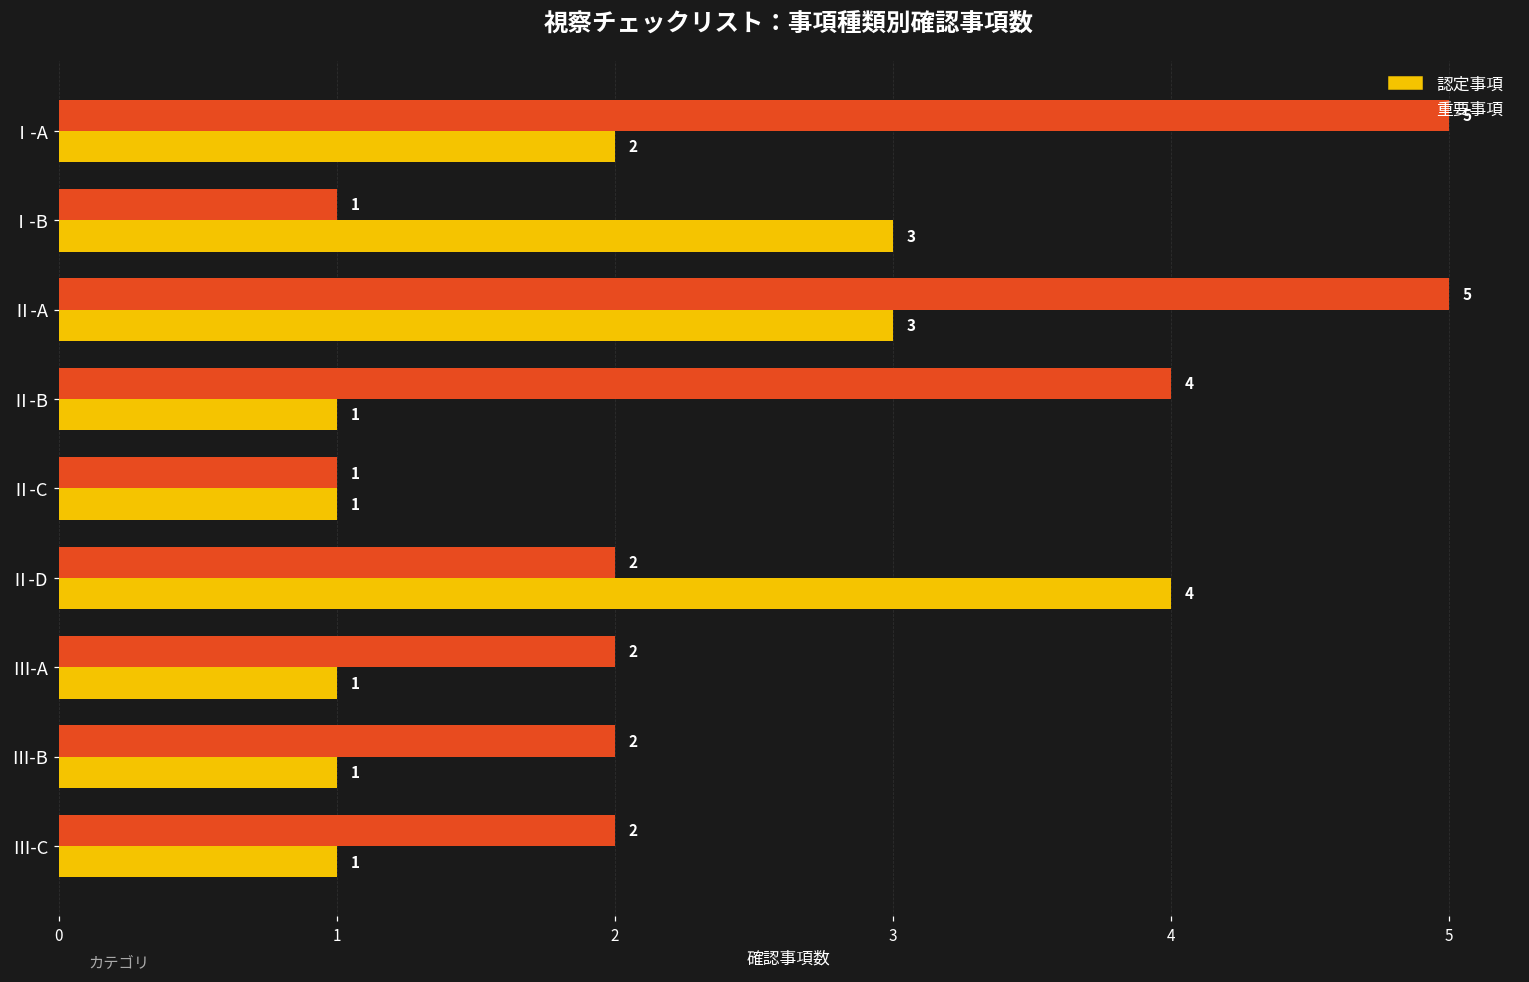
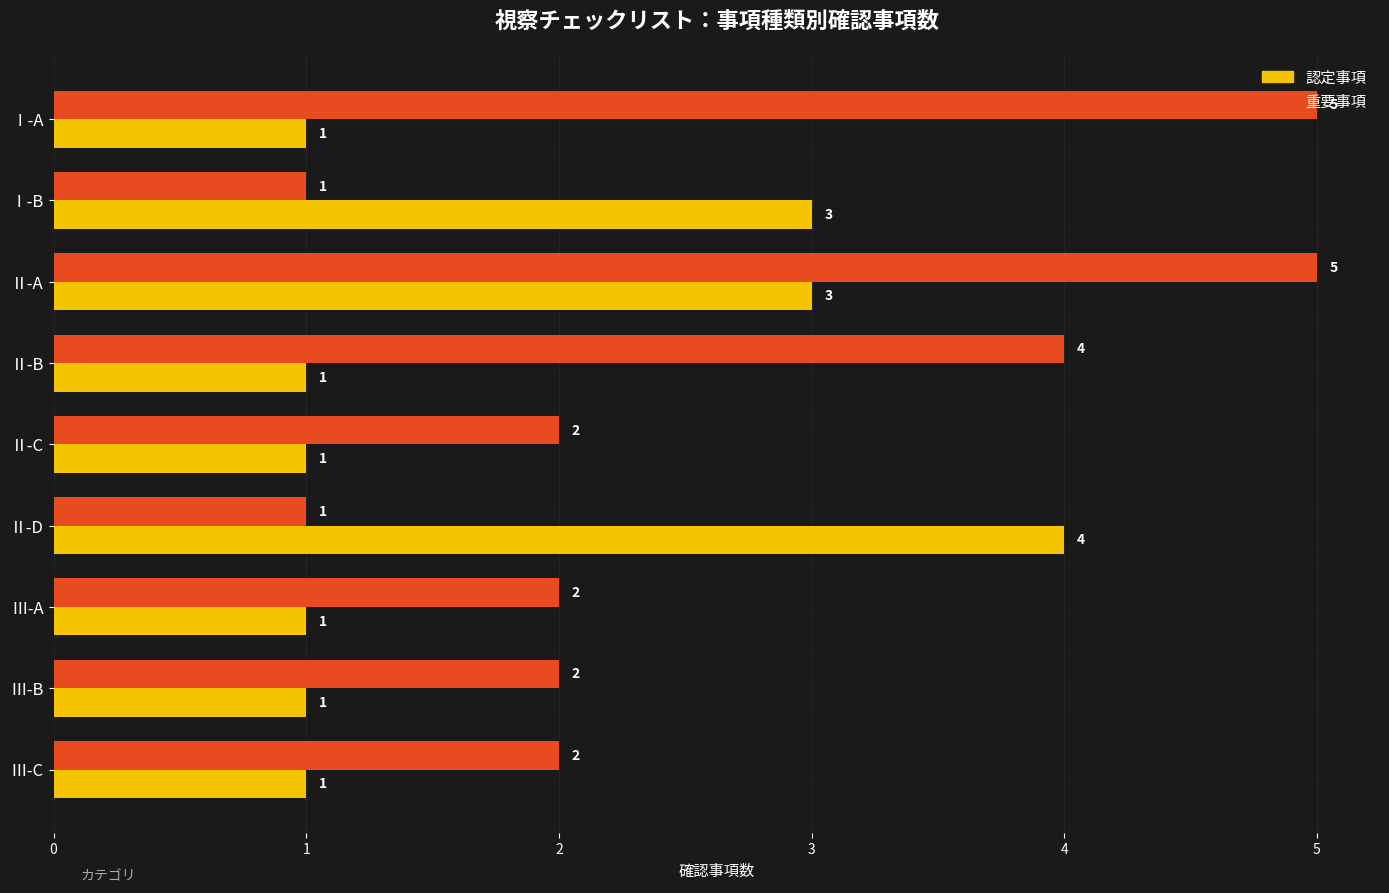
  {
    "認定事項": {
-     "Ⅰ-A": 2,
+     "Ⅰ-A": 1,
      "Ⅰ-B": 3,
      "Ⅱ-A": 3,
      "Ⅱ-B": 1,
      "Ⅱ-C": 1,
      "Ⅱ-D": 4,
      "Ⅲ-A": 1,
      "Ⅲ-B": 1,
      "Ⅲ-C": 1
    },
    "重要事項": {
      "Ⅰ-A": 5,
      "Ⅰ-B": 1,
      "Ⅱ-A": 5,
      "Ⅱ-B": 4,
-     "Ⅱ-C": 1,
-     "Ⅱ-D": 2,
+     "Ⅱ-C": 2,
+     "Ⅱ-D": 1,
      "Ⅲ-A": 2,
      "Ⅲ-B": 2,
      "Ⅲ-C": 2
    }
  }
